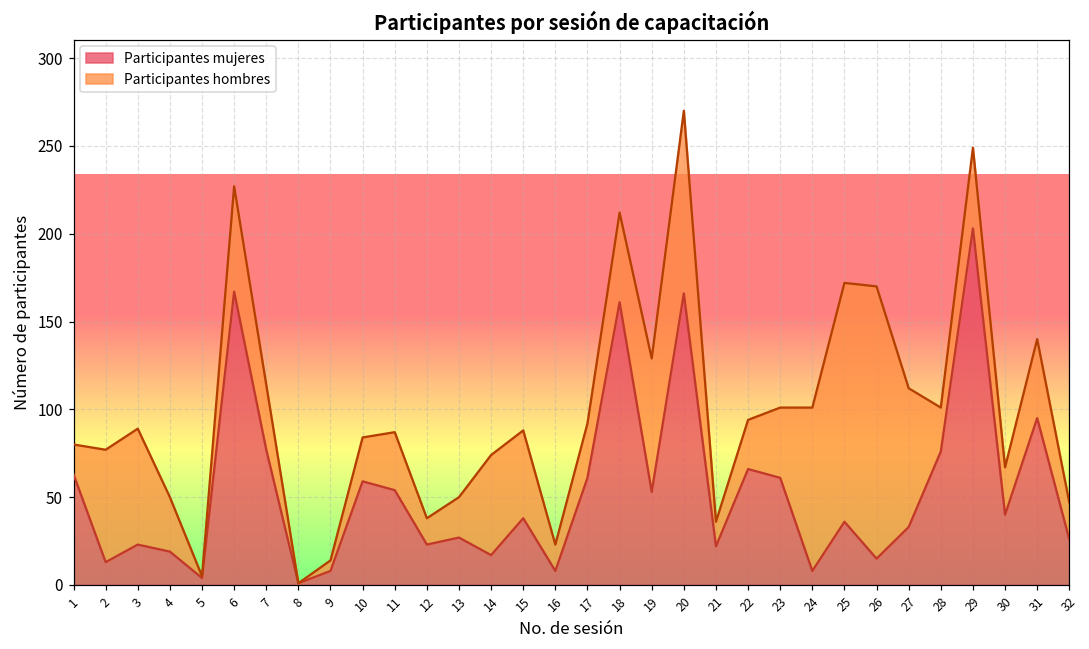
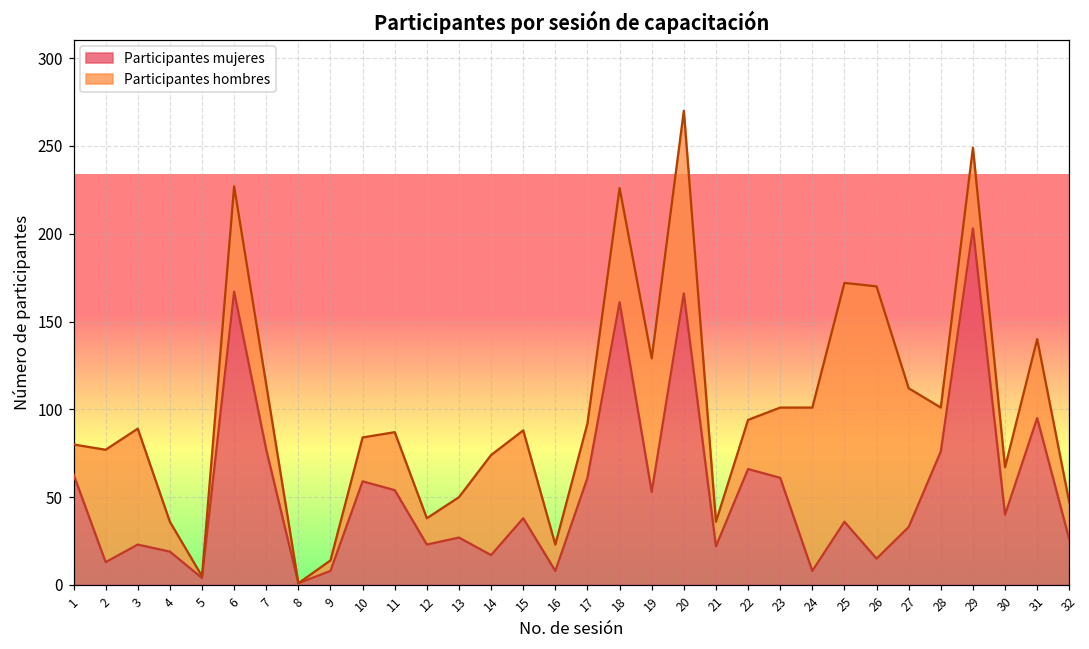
  {
    "Participantes mujeres": {
      "1": 63,
      "2": 13,
      "3": 23,
      "4": 19,
      "6": 167,
      "7": 77,
      "9": 8,
      "10": 59,
      "11": 54,
      "12": 23,
      "13": 27,
      "14": 17,
      "15": 38,
      "16": 8,
      "17": 61,
      "18": 161,
      "19": 53,
      "20": 166,
      "21": 22,
      "22": 66,
      "23": 61,
      "24": 8,
      "25": 36,
      "26": 15,
      "27": 33,
      "28": 76,
      "29": 203,
      "30": 40,
      "31": 95,
      "32": 26
    },
    "Participantes hombres": {
      "1": 17,
      "2": 64,
      "3": 66,
-     "4": 31,
+     "4": 17,
      "6": 60,
      "7": 37,
      "9": 6,
      "10": 25,
      "11": 33,
      "12": 15,
      "13": 23,
      "14": 57,
      "15": 50,
      "16": 15,
      "17": 31,
-     "18": 51,
+     "18": 65,
      "19": 76,
      "20": 104,
      "21": 14,
      "22": 28,
      "23": 40,
      "24": 93,
      "25": 136,
      "26": 155,
      "27": 79,
      "28": 25,
      "29": 46,
      "30": 27,
      "31": 45,
      "32": 21
    }
  }
